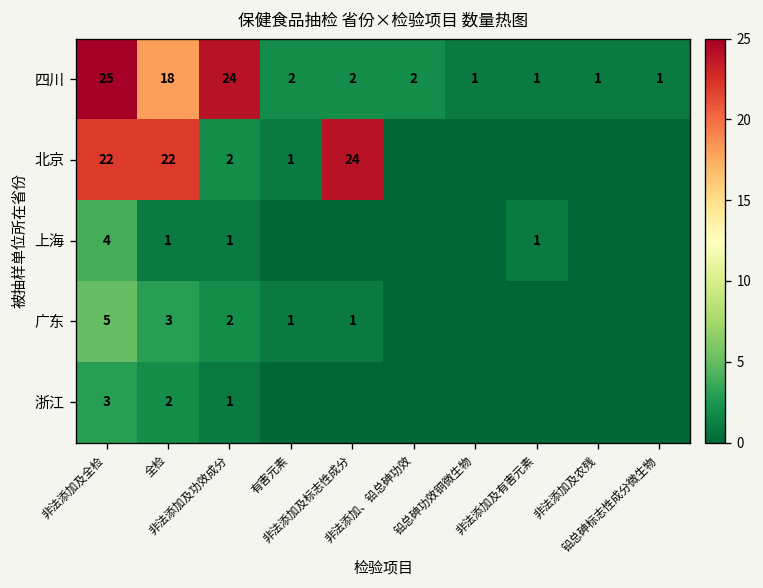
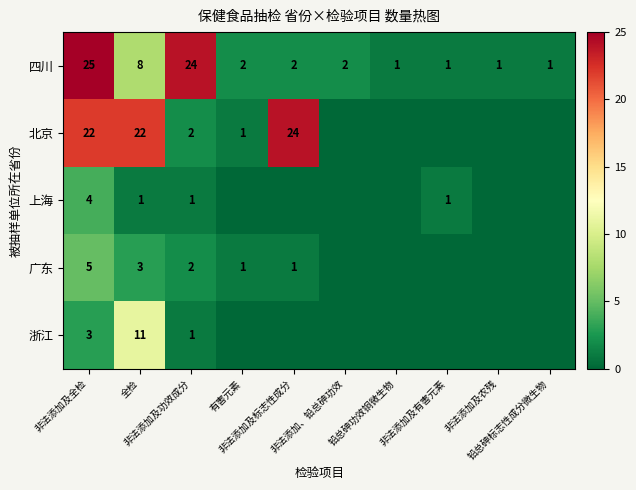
  {
    "四川": {
      "非法添加及全检": 25,
-     "全检": 18,
+     "全检": 8,
      "非法添加及功效成分": 24,
      "有害元素": 2,
      "非法添加及标志性成分": 2,
      "非法添加、铅总砷功效": 2,
      "铅总砷功效铜微生物": 1,
      "非法添加及有害元素": 1,
      "非法添加及农残": 1,
      "铅总砷标志性成分微生物": 1
    },
    "北京": {
      "非法添加及全检": 22,
      "全检": 22,
      "非法添加及功效成分": 2,
      "有害元素": 1,
      "非法添加及标志性成分": 24
    },
    "上海": {
      "非法添加及全检": 4,
      "全检": 1,
      "非法添加及功效成分": 1,
      "非法添加及有害元素": 1
    },
    "广东": {
      "非法添加及全检": 5,
      "全检": 3,
      "非法添加及功效成分": 2,
      "有害元素": 1,
      "非法添加及标志性成分": 1
    },
    "浙江": {
      "非法添加及全检": 3,
-     "全检": 2,
+     "全检": 11,
      "非法添加及功效成分": 1
    }
  }
